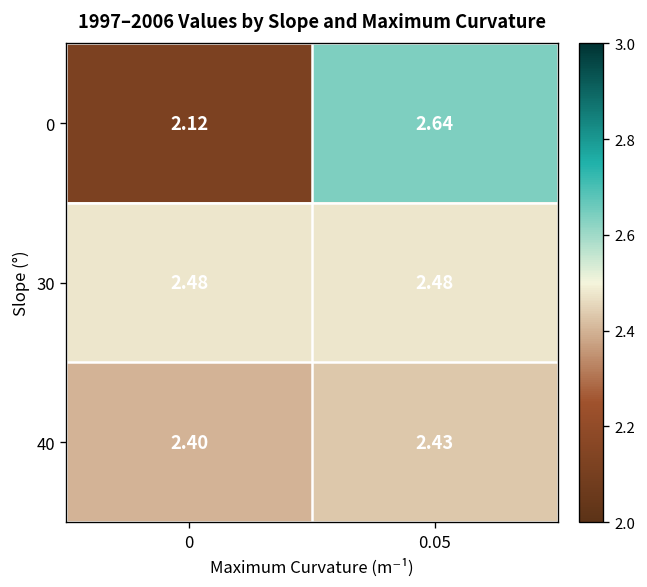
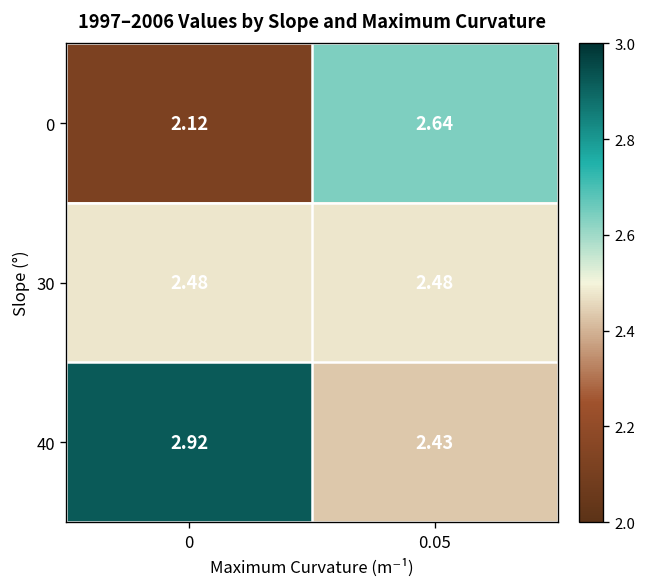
  {
    "0": {
      "0": 2.12,
      "0.05": 2.64
    },
    "30": {
      "0": 2.48,
      "0.05": 2.48
    },
    "40": {
-     "0": 2.40,
+     "0": 2.92,
      "0.05": 2.43
    }
  }
